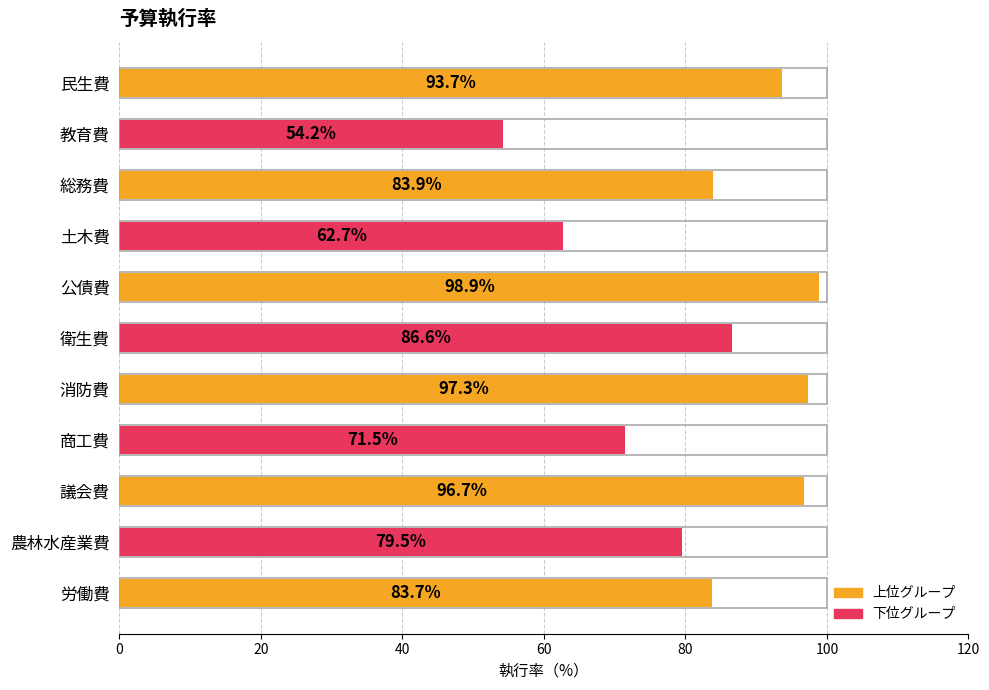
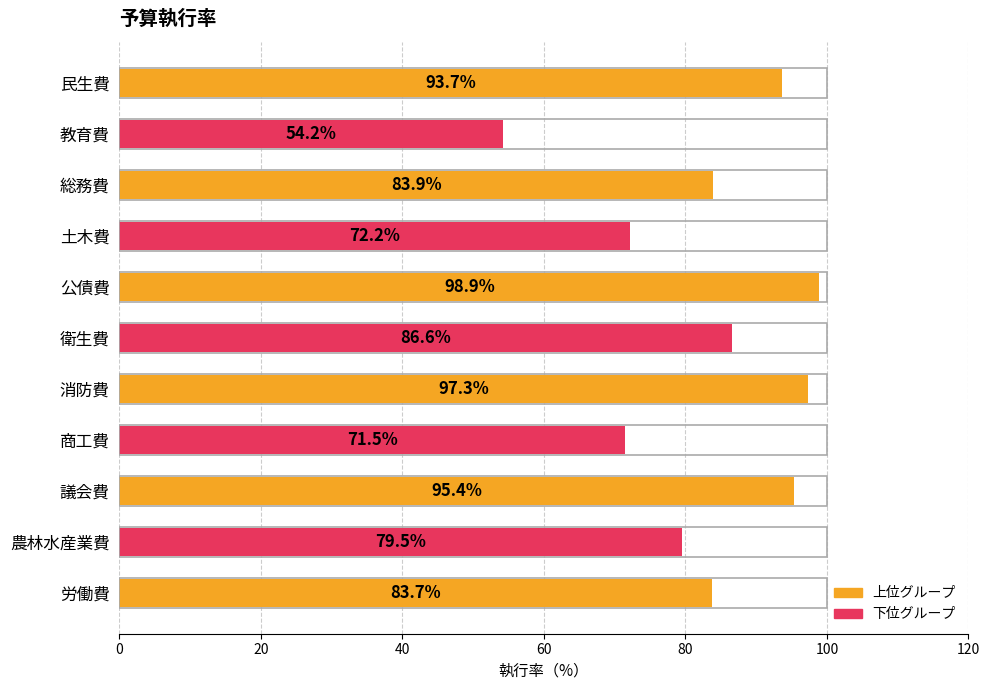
  {
    "民生費": "93.7%",
    "教育費": "54.2%",
    "総務費": "83.9%",
-   "土木費": "62.7%",
+   "土木費": "72.2%",
    "公債費": "98.9%",
    "衛生費": "86.6%",
    "消防費": "97.3%",
    "商工費": "71.5%",
-   "議会費": "96.7%",
+   "議会費": "95.4%",
    "農林水産業費": "79.5%",
    "労働費": "83.7%"
  }
